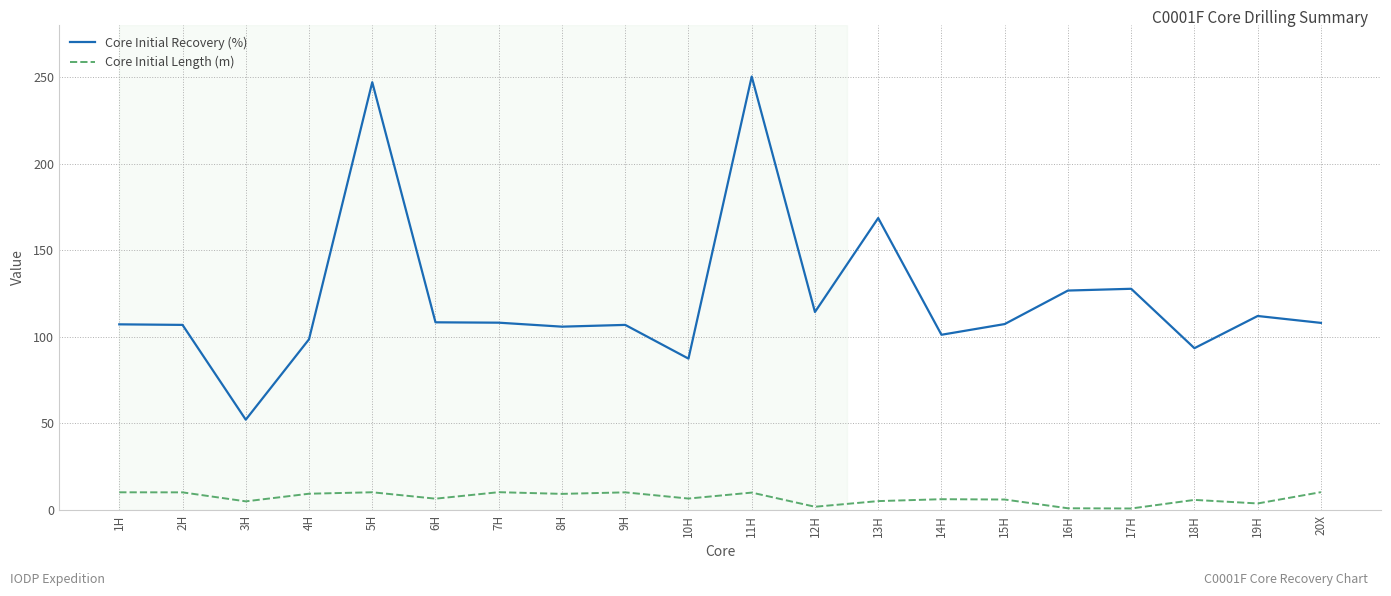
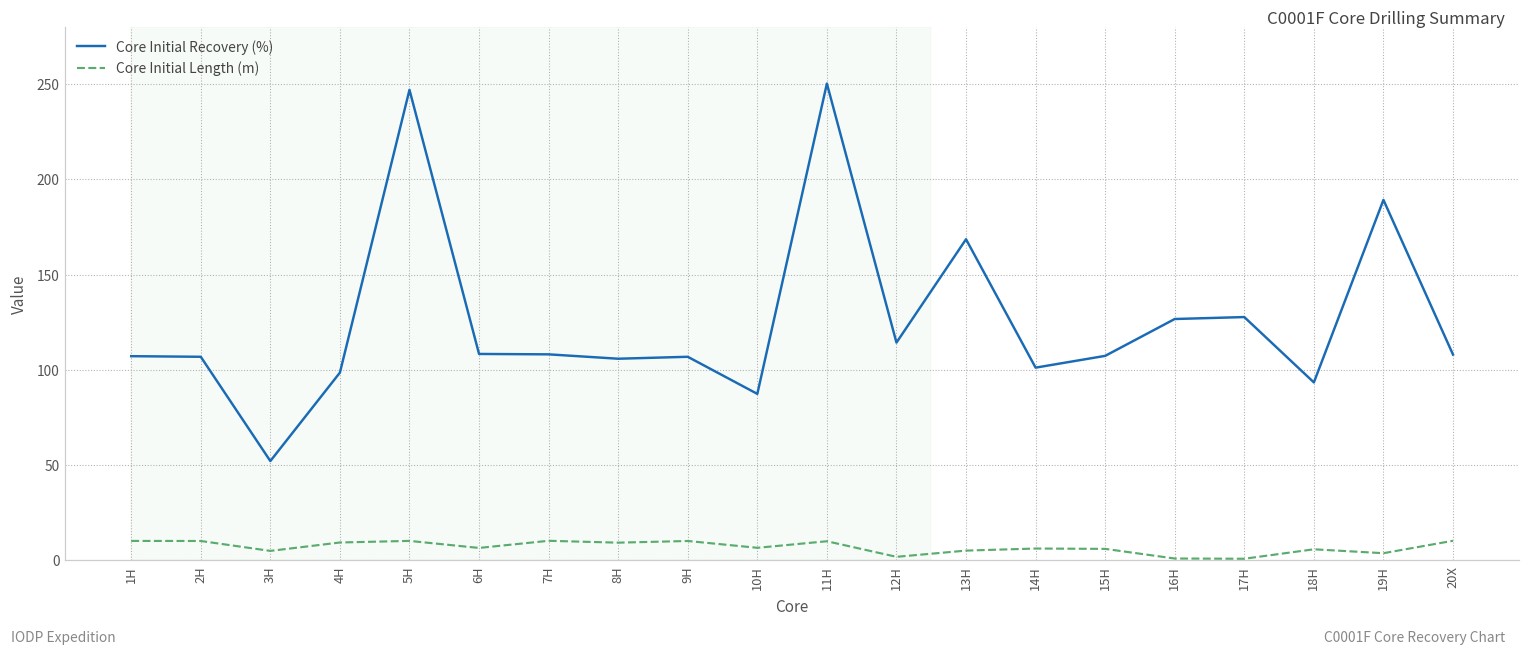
  {
    "Core Initial Recovery (%)": {
      "1H": 107,
      "2H": 107,
      "3H": 52,
      "4H": 99,
      "5H": 247,
      "6H": 108,
      "7H": 108,
      "8H": 106,
      "9H": 107,
      "10H": 87,
      "11H": 250,
      "12H": 114,
      "13H": 169,
      "14H": 101,
      "15H": 107,
      "16H": 127,
      "17H": 128,
      "18H": 93,
-     "19H": 112,
+     "19H": 189,
      "20X": 108
    },
    "Core Initial Length (m)": {
      "1H": 10,
      "2H": 10,
      "3H": 5,
      "4H": 9,
      "5H": 10,
      "6H": 7,
      "7H": 10,
      "8H": 9,
      "9H": 10,
      "10H": 7,
      "11H": 10,
      "12H": 2,
      "13H": 5,
      "14H": 6,
      "15H": 6,
      "16H": 1,
      "17H": 1,
      "18H": 6,
      "19H": 4,
      "20X": 10
    }
  }
